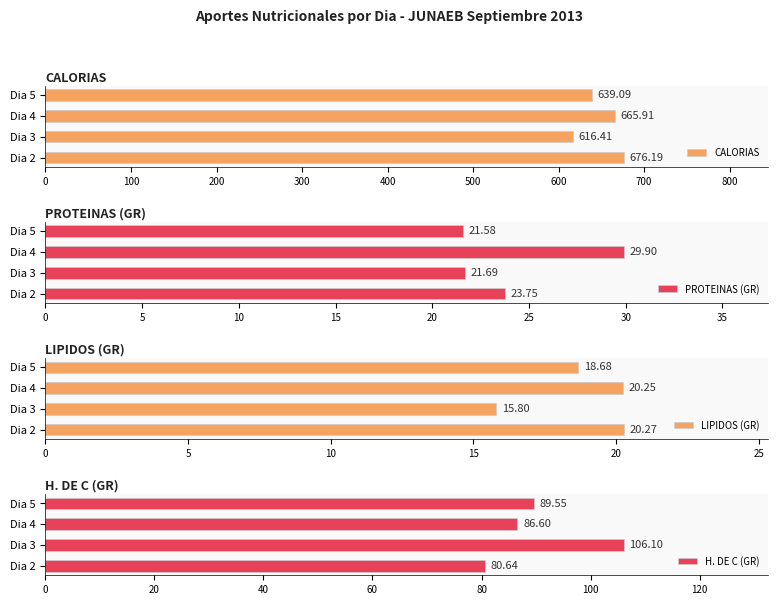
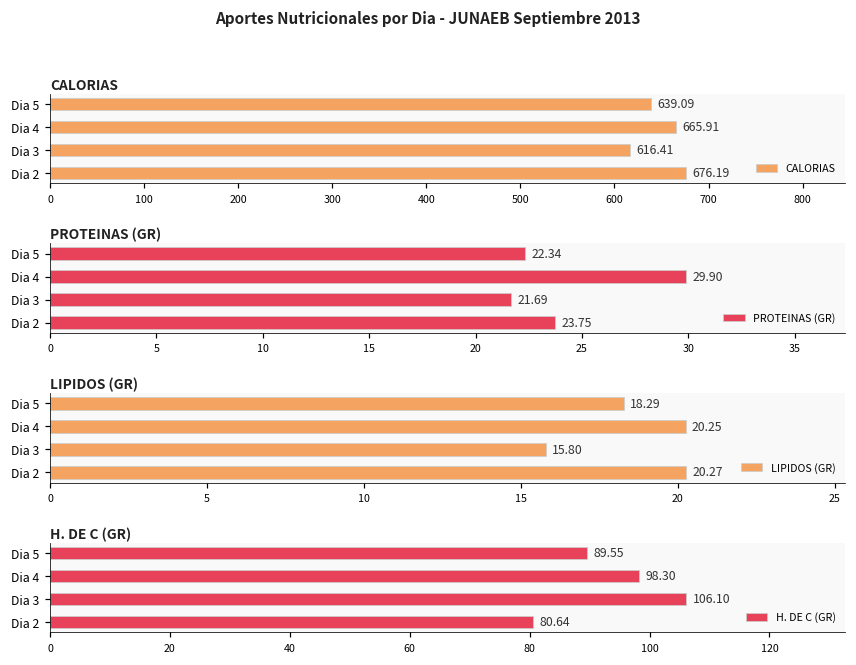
  {
    "CALORIAS": {
      "Dia 5": 639.09,
      "Dia 4": 665.91,
      "Dia 3": 616.41,
      "Dia 2": 676.19
    },
    "PROTEINAS (GR)": {
-     "Dia 5": 21.58,
+     "Dia 5": 22.34,
      "Dia 4": 29.90,
      "Dia 3": 21.69,
      "Dia 2": 23.75
    },
    "LIPIDOS (GR)": {
-     "Dia 5": 18.68,
+     "Dia 5": 18.29,
      "Dia 4": 20.25,
      "Dia 3": 15.80,
      "Dia 2": 20.27
    },
    "H. DE C (GR)": {
      "Dia 5": 89.55,
-     "Dia 4": 86.60,
+     "Dia 4": 98.30,
      "Dia 3": 106.10,
      "Dia 2": 80.64
    }
  }
